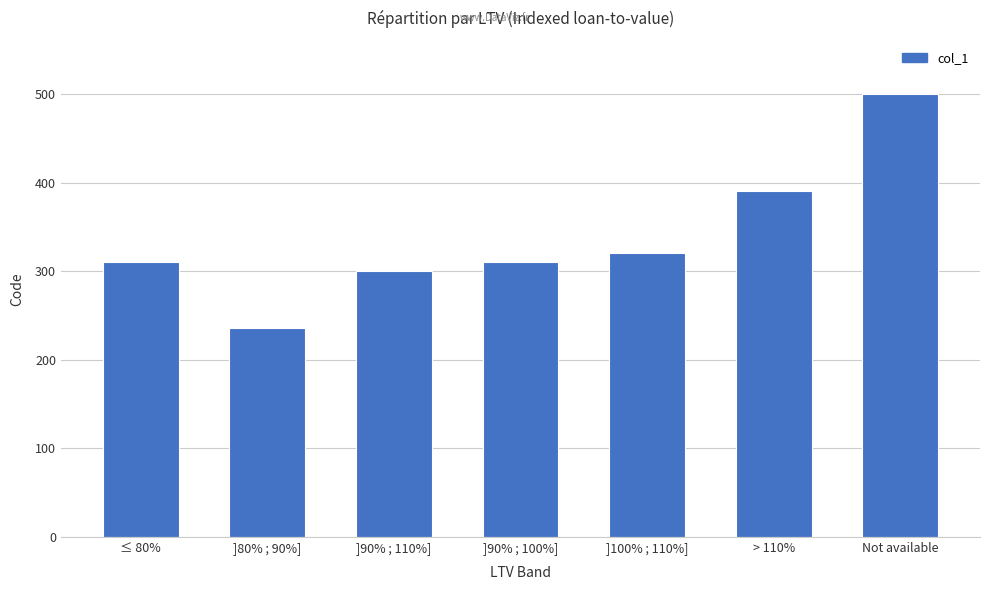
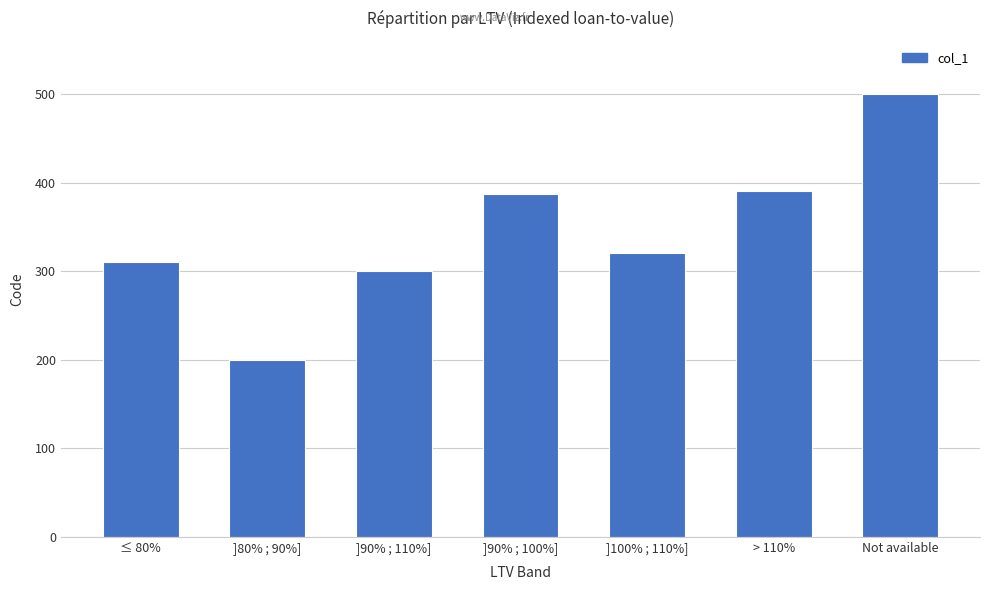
  {
    "≤ 80%": 310,
-   "]80% ; 90%]": 240,
+   "]80% ; 90%]": 200,
    "]90% ; 110%]": 300,
-   "]90% ; 100%]": 310,
+   "]90% ; 100%]": 390,
    "]100% ; 110%]": 320,
    "> 110%": 390,
    "Not available": 500
  }
